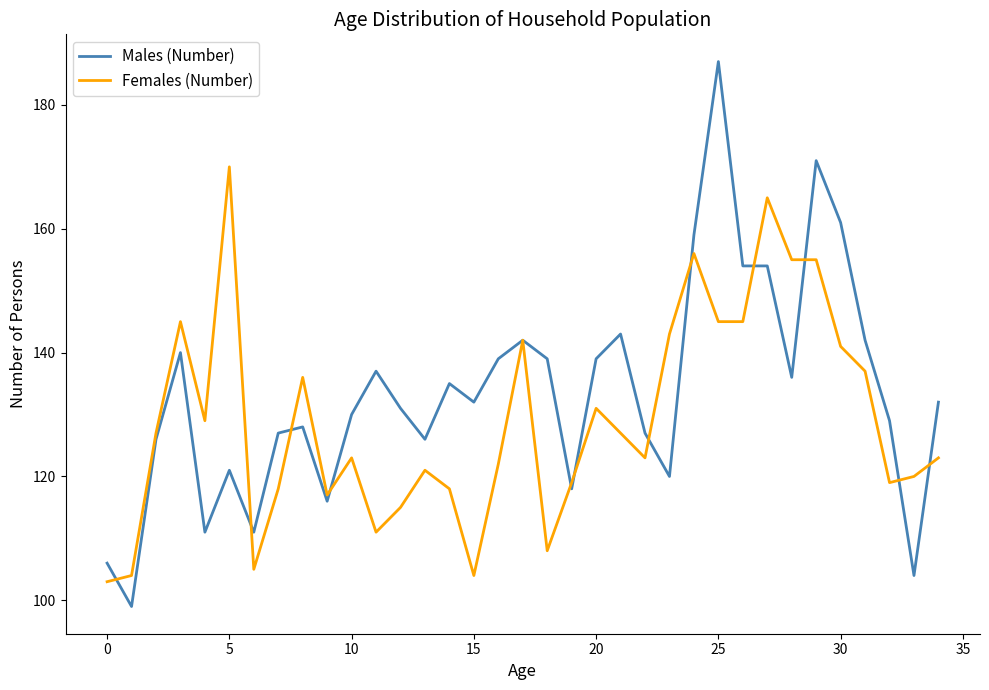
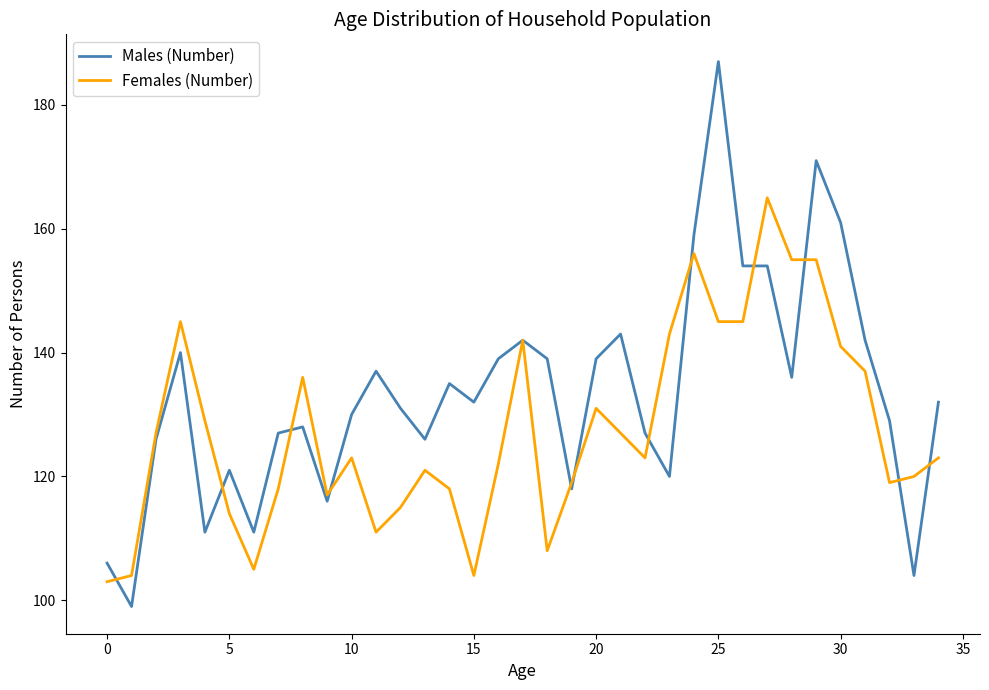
  {
    "Males (Number)": {
      "0": 106,
      "5": 121,
      "10": 130,
      "15": 132,
      "20": 139,
      "25": 187,
      "30": 161
    },
    "Females (Number)": {
      "0": 103,
-     "5": 170,
+     "5": 114,
      "10": 123,
      "15": 104,
      "20": 131,
      "25": 145,
      "30": 141
    }
  }
